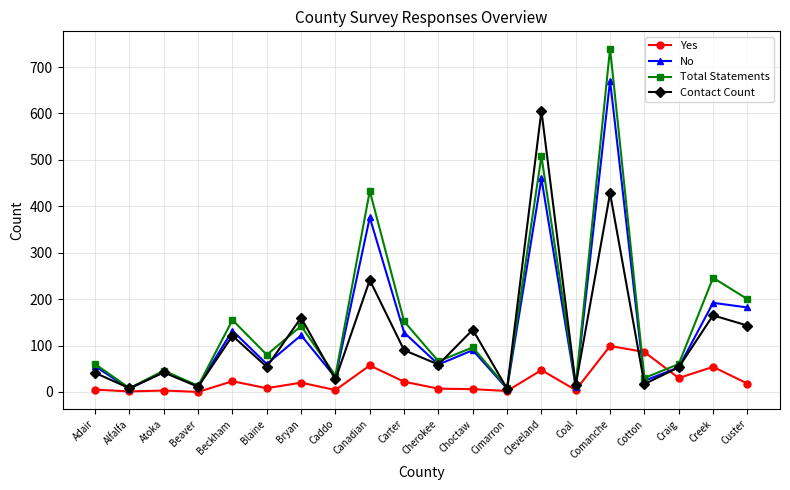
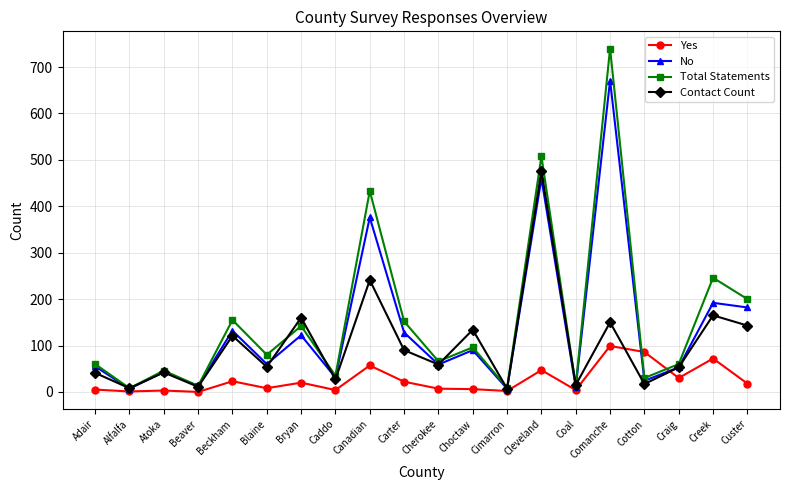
  {
    "Yes": {
      "Adair": 10,
      "Alfalfa": 0,
      "Atoka": 0,
      "Beaver": 0,
      "Beckham": 20,
      "Blaine": 10,
      "Bryan": 20,
      "Caddo": 0,
      "Canadian": 60,
      "Carter": 20,
      "Cherokee": 10,
      "Choctaw": 10,
      "Cleveland": 50,
      "Coal": 0,
      "Comanche": 100,
      "Cotton": 90,
      "Craig": 30,
-     "Creek": 50,
+     "Creek": 70,
      "Custer": 20
    },
    "No": {
      "Beckham": 130,
      "Blaine": 60,
      "Bryan": 120,
      "Canadian": 380,
      "Carter": 130,
      "Choctaw": 90,
      "Cleveland": 460,
      "Comanche": 670,
      "Cotton": 20,
      "Creek": 190,
      "Custer": 180
    },
    "Total Statements": {
      "Beckham": 160,
      "Blaine": 80,
      "Bryan": 140,
      "Canadian": 430,
      "Carter": 150,
      "Cherokee": 70,
      "Choctaw": 100,
      "Cleveland": 510,
      "Comanche": 740,
      "Cotton": 30,
      "Craig": 60,
      "Creek": 250,
      "Custer": 200
    },
    "Contact Count": {
      "Adair": 40,
      "Beckham": 120,
      "Blaine": 50,
      "Bryan": 160,
      "Canadian": 240,
      "Carter": 90,
      "Choctaw": 130,
-     "Cleveland": 610,
-     "Comanche": 430,
+     "Cleveland": 480,
+     "Comanche": 150,
      "Cotton": 20,
      "Creek": 170,
      "Custer": 140
    }
  }
